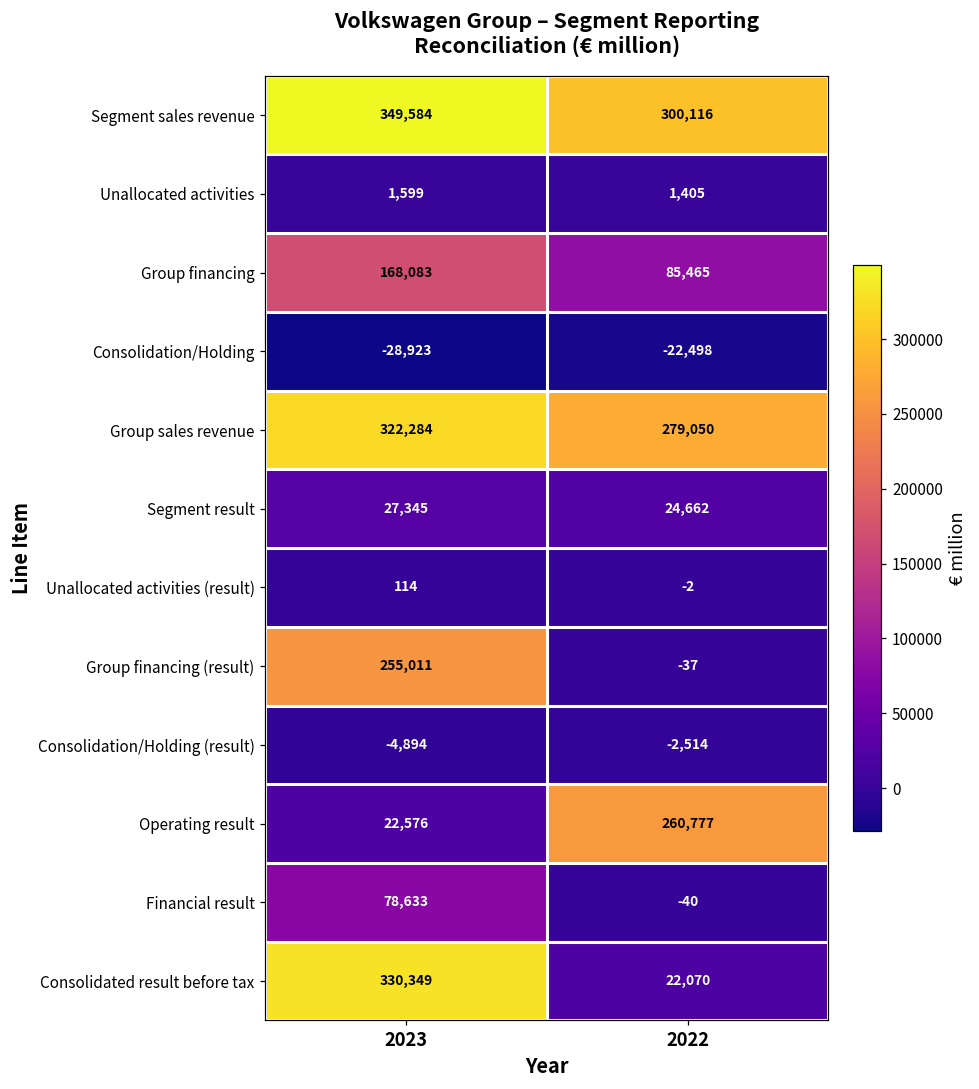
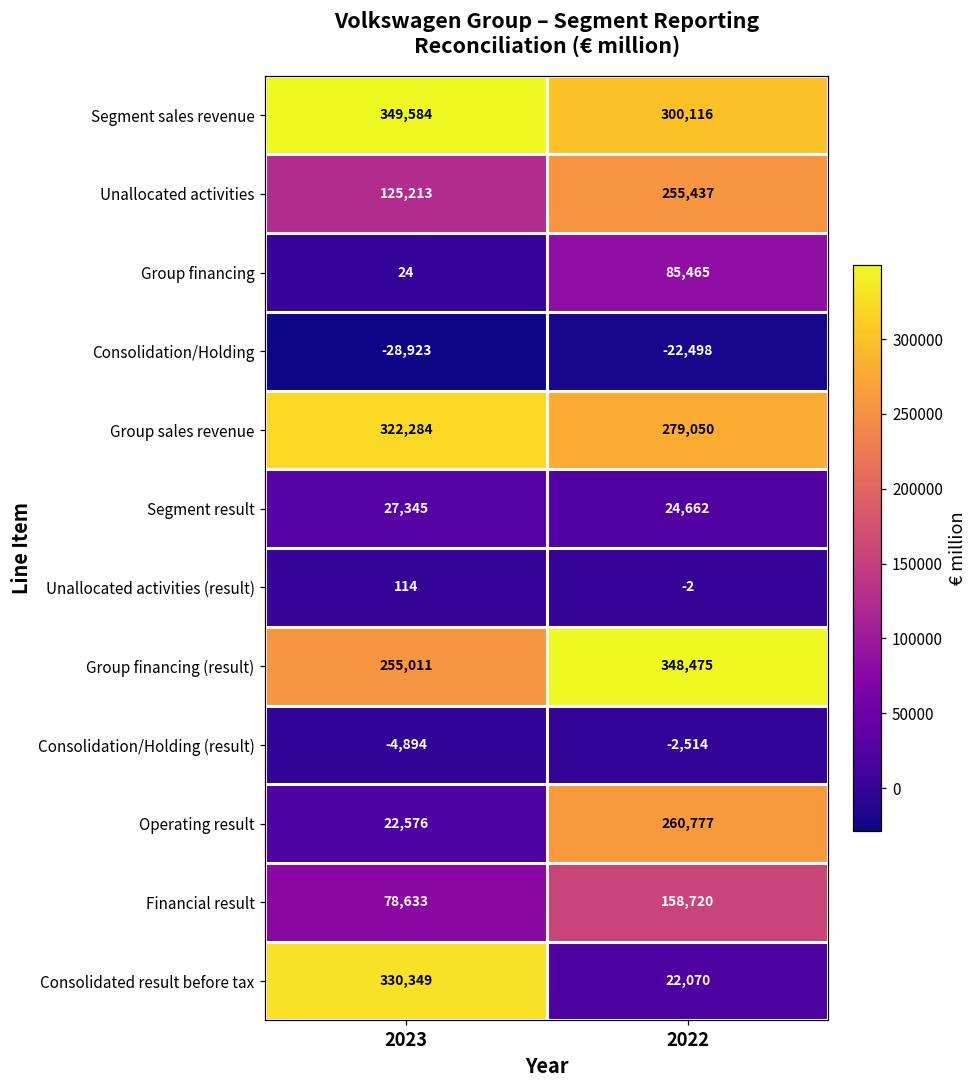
  {
    "Segment sales revenue": {
      "2023": "349,584",
      "2022": "300,116"
    },
    "Unallocated activities": {
-     "2023": "1,599",
-     "2022": "1,405"
+     "2023": "125,213",
+     "2022": "255,437"
    },
    "Group financing": {
-     "2023": "168,083",
+     "2023": "24",
      "2022": "85,465"
    },
    "Consolidation/Holding": {
      "2023": "-28,923",
      "2022": "-22,498"
    },
    "Group sales revenue": {
      "2023": "322,284",
      "2022": "279,050"
    },
    "Segment result": {
      "2023": "27,345",
      "2022": "24,662"
    },
    "Unallocated activities (result)": {
      "2023": "114",
      "2022": "-2"
    },
    "Group financing (result)": {
      "2023": "255,011",
-     "2022": "-37"
+     "2022": "348,475"
    },
    "Consolidation/Holding (result)": {
      "2023": "-4,894",
      "2022": "-2,514"
    },
    "Operating result": {
      "2023": "22,576",
      "2022": "260,777"
    },
    "Financial result": {
      "2023": "78,633",
-     "2022": "-40"
+     "2022": "158,720"
    },
    "Consolidated result before tax": {
      "2023": "330,349",
      "2022": "22,070"
    }
  }
